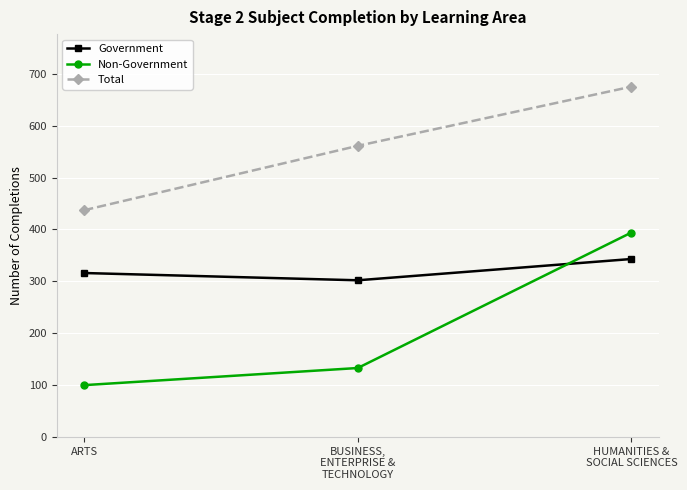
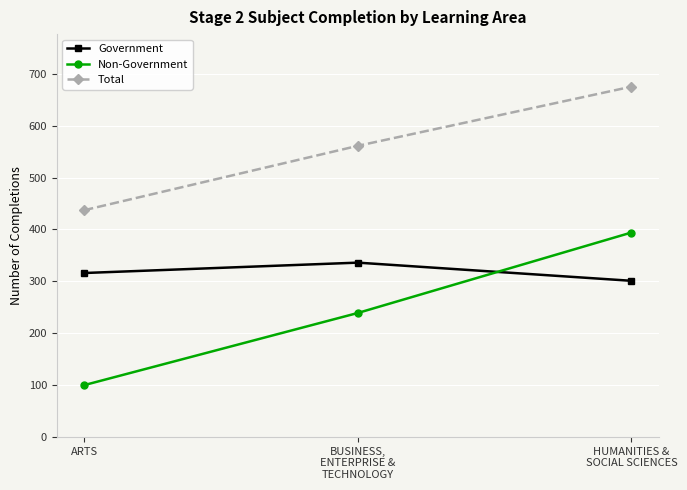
  {
    "Government": {
      "ARTS": 320,
-     "BUSINESS, ENTERPRISE & TECHNOLOGY": 300,
-     "HUMANITIES & SOCIAL SCIENCES": 340
+     "BUSINESS, ENTERPRISE & TECHNOLOGY": 340,
+     "HUMANITIES & SOCIAL SCIENCES": 300
    },
    "Non-Government": {
      "ARTS": 100,
-     "BUSINESS, ENTERPRISE & TECHNOLOGY": 130,
+     "BUSINESS, ENTERPRISE & TECHNOLOGY": 240,
      "HUMANITIES & SOCIAL SCIENCES": 390
    },
    "Total": {
      "ARTS": 440,
      "BUSINESS, ENTERPRISE & TECHNOLOGY": 560,
      "HUMANITIES & SOCIAL SCIENCES": 680
    }
  }
